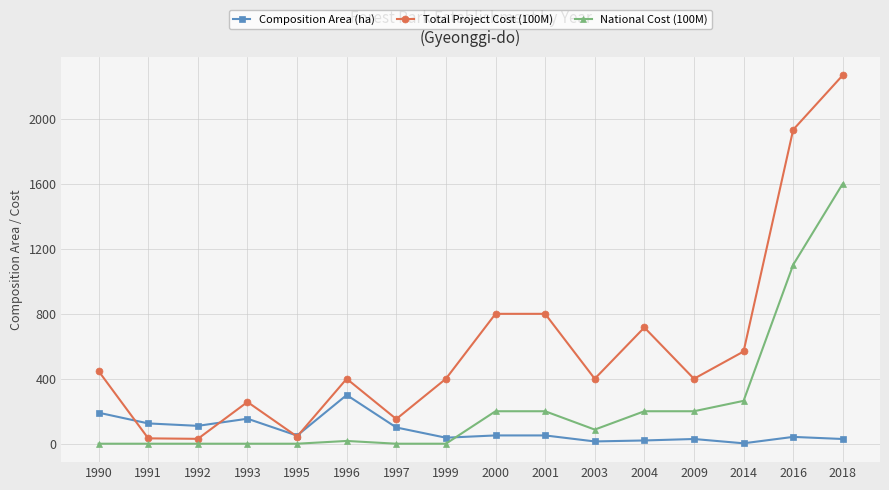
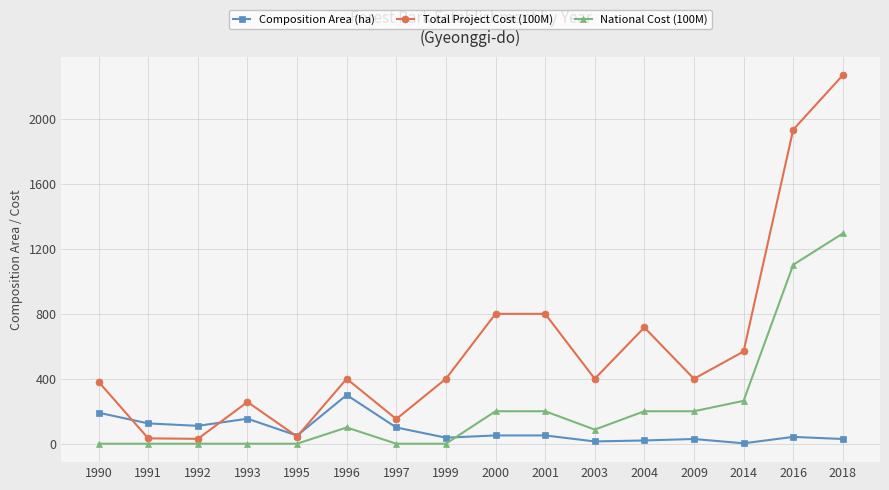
  {
    "Composition Area (ha)": {
      "1990": 190,
      "1991": 130,
      "1992": 110,
      "1993": 150,
      "1996": 300,
      "1997": 100,
      "1999": 40,
      "2000": 50,
      "2001": 50,
      "2003": 10,
      "2004": 20,
      "2009": 30,
      "2014": 0,
      "2016": 40,
      "2018": 30
    },
    "Total Project Cost (100M)": {
-     "1990": 450,
+     "1990": 380,
      "1991": 30,
      "1992": 30,
      "1993": 260,
      "1996": 400,
      "1997": 150,
      "1999": 400,
      "2000": 800,
      "2001": 800,
      "2003": 400,
      "2004": 720,
      "2009": 400,
      "2014": 570,
      "2016": 1930,
      "2018": 2270
    },
    "National Cost (100M)": {
      "1990": 0,
      "1991": 0,
      "1992": 0,
      "1993": 0,
      "1995": 0,
-     "1996": 20,
+     "1996": 100,
      "1997": 0,
      "1999": 0,
      "2000": 200,
      "2001": 200,
      "2003": 90,
      "2004": 200,
      "2009": 200,
      "2014": 260,
      "2016": 1100,
-     "2018": 1600
+     "2018": 1300
    }
  }
